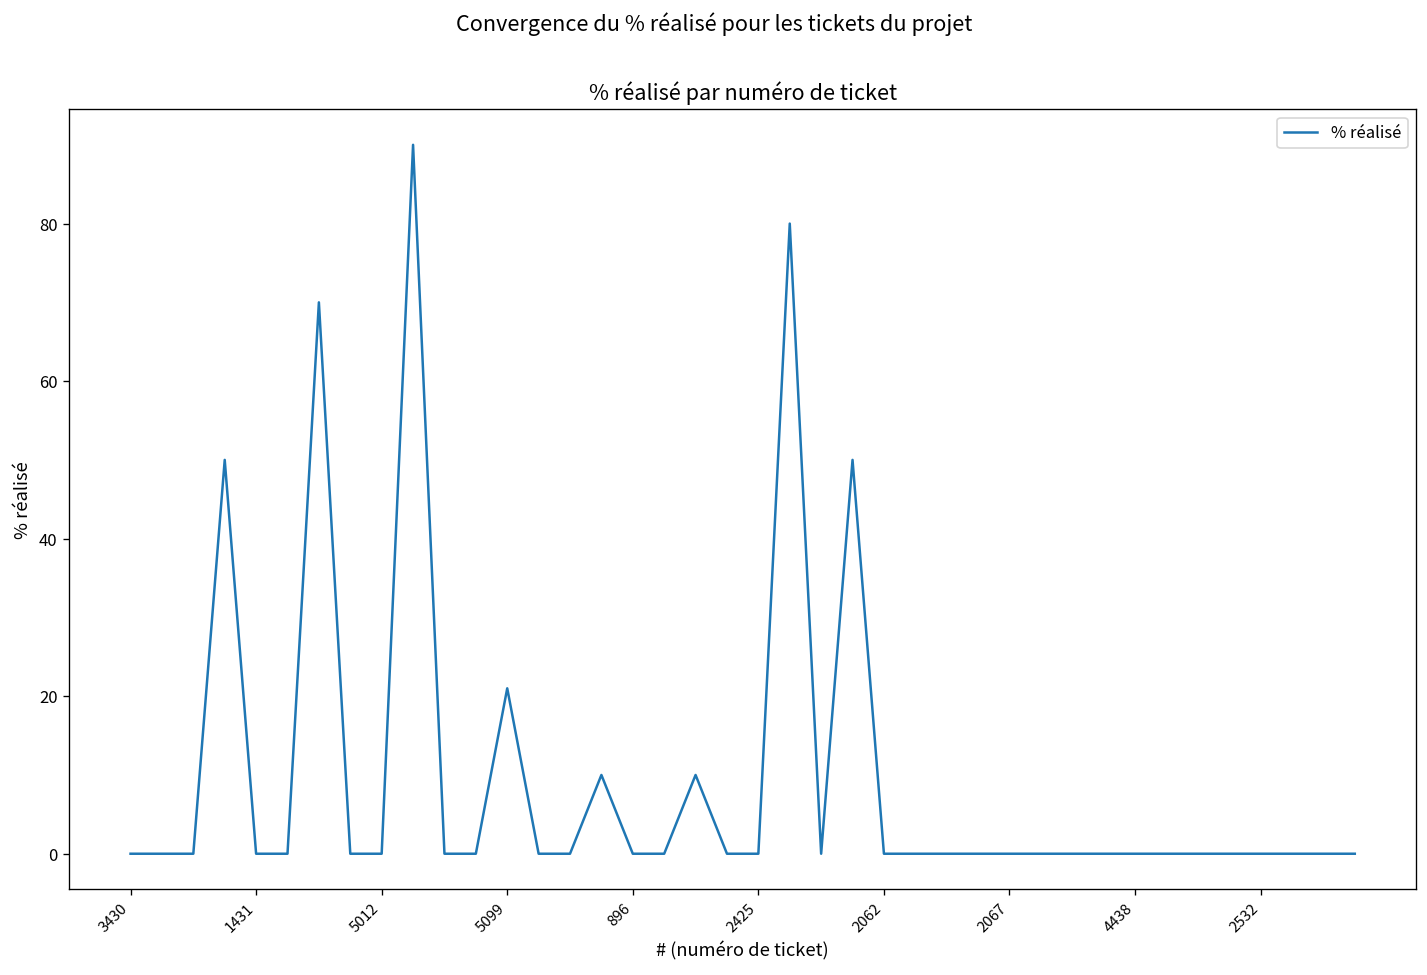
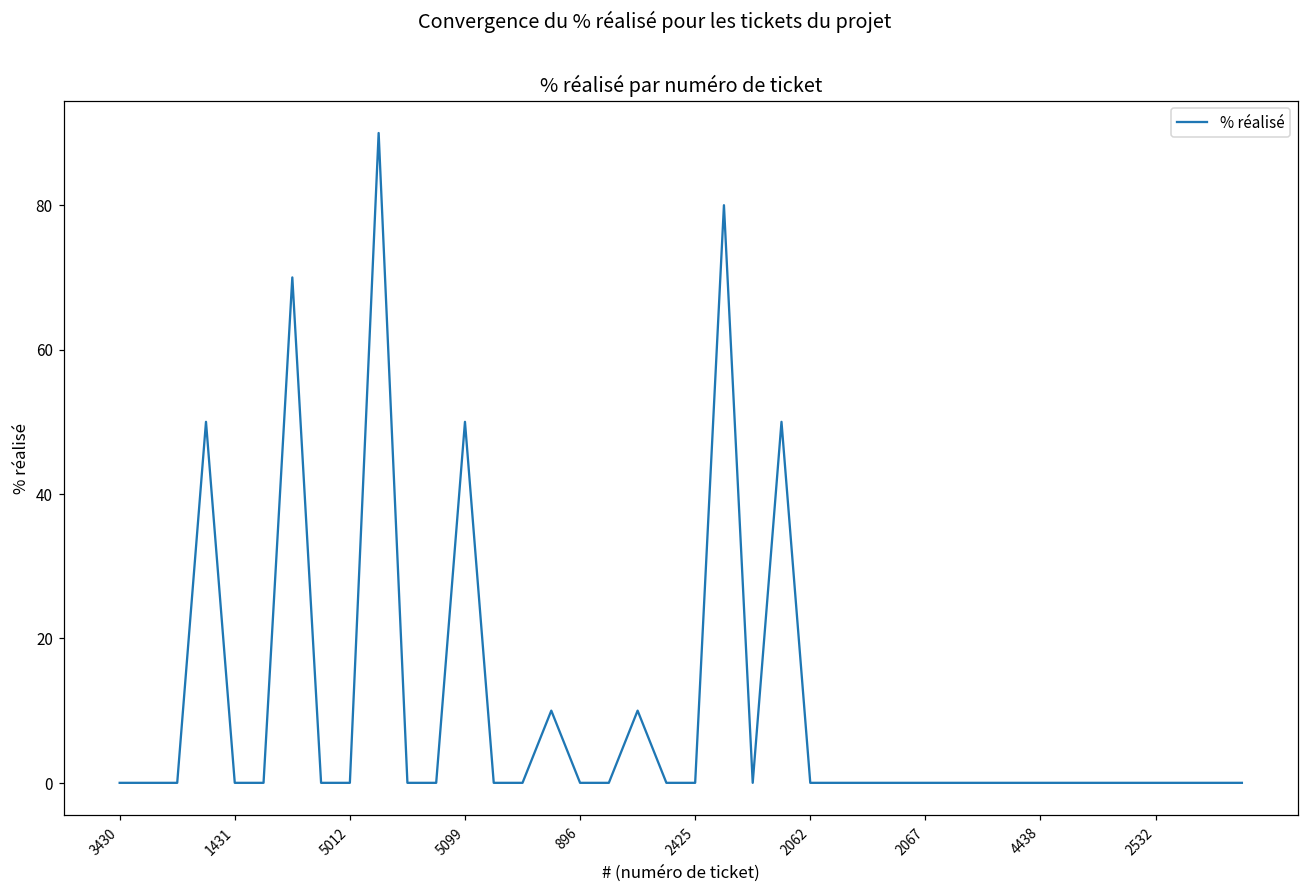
  {
    "3430": 0,
    "1431": 0,
    "5012": 0,
-   "5099": 21,
+   "5099": 50,
    "896": 0,
    "2425": 0,
    "2062": 0,
    "2067": 0,
    "4438": 0,
    "2532": 0
  }
